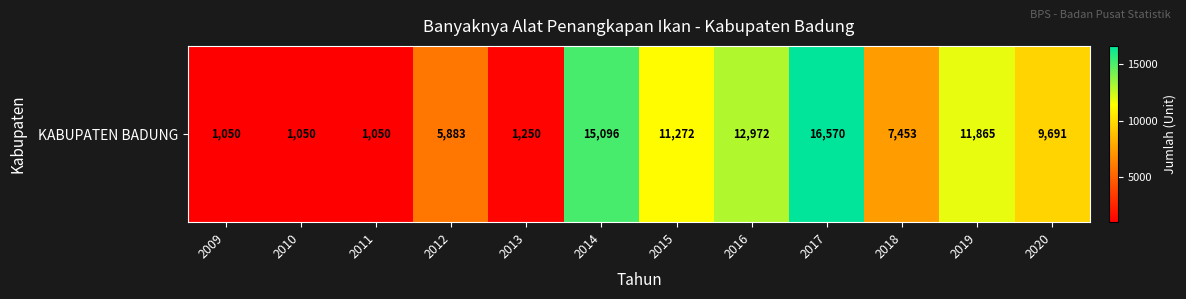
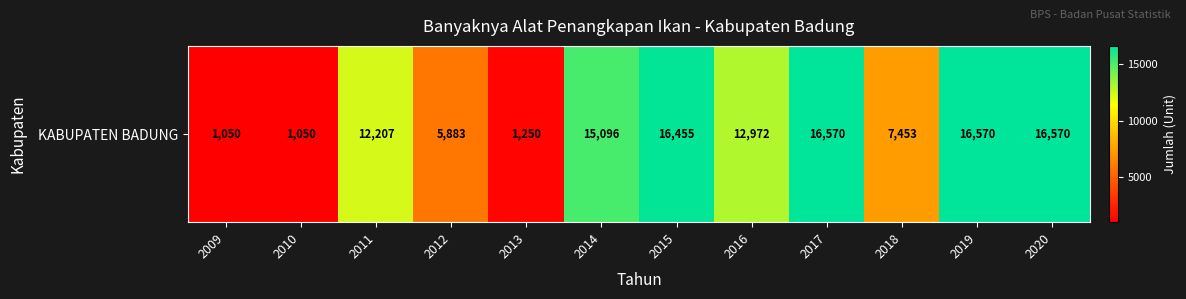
  {
    "KABUPATEN BADUNG": {
      "2009": "1,050",
      "2010": "1,050",
-     "2011": "1,050",
+     "2011": "12,207",
      "2012": "5,883",
      "2013": "1,250",
      "2014": "15,096",
-     "2015": "11,272",
+     "2015": "16,455",
      "2016": "12,972",
      "2017": "16,570",
      "2018": "7,453",
-     "2019": "11,865",
-     "2020": "9,691"
+     "2019": "16,570",
+     "2020": "16,570"
    }
  }
